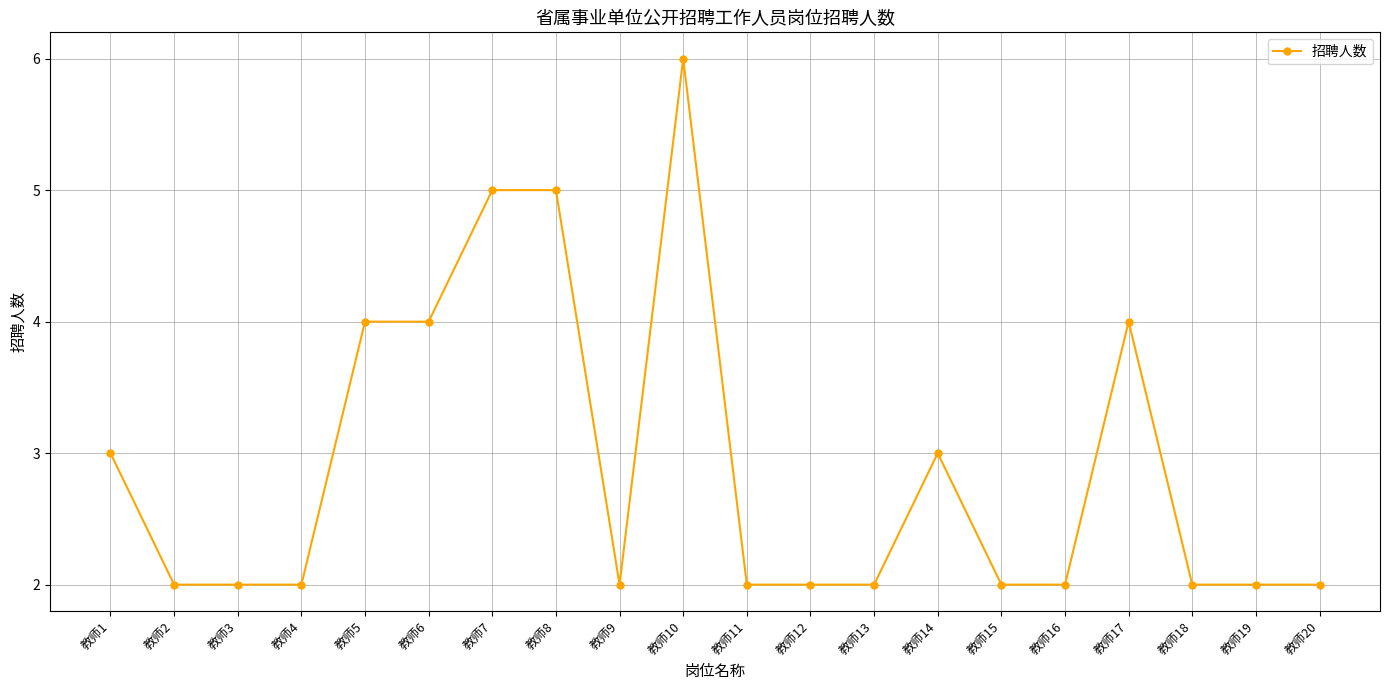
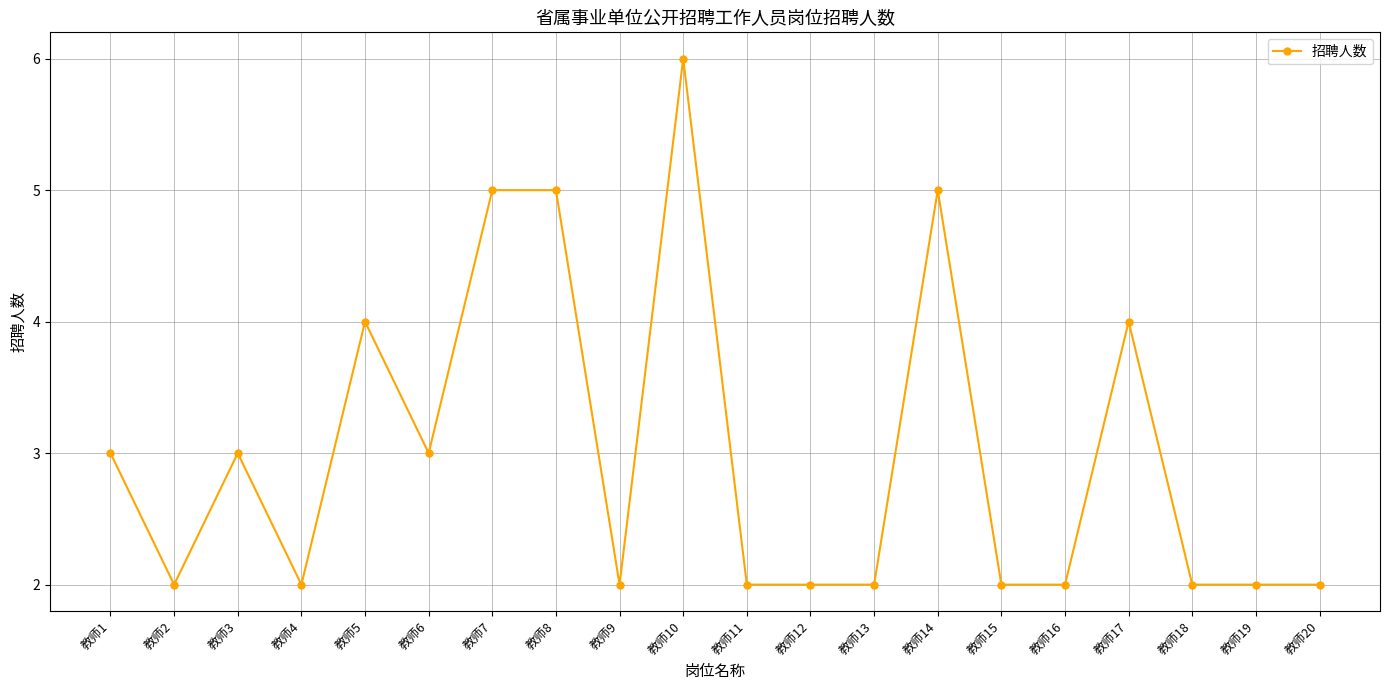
  {
    "教师1": 3,
    "教师2": 2,
-   "教师3": 2,
+   "教师3": 3,
    "教师4": 2,
    "教师5": 4,
-   "教师6": 4,
+   "教师6": 3,
    "教师7": 5,
    "教师8": 5,
    "教师9": 2,
    "教师10": 6,
    "教师11": 2,
    "教师12": 2,
    "教师13": 2,
-   "教师14": 3,
+   "教师14": 5,
    "教师15": 2,
    "教师16": 2,
    "教师17": 4,
    "教师18": 2,
    "教师19": 2,
    "教师20": 2
  }
